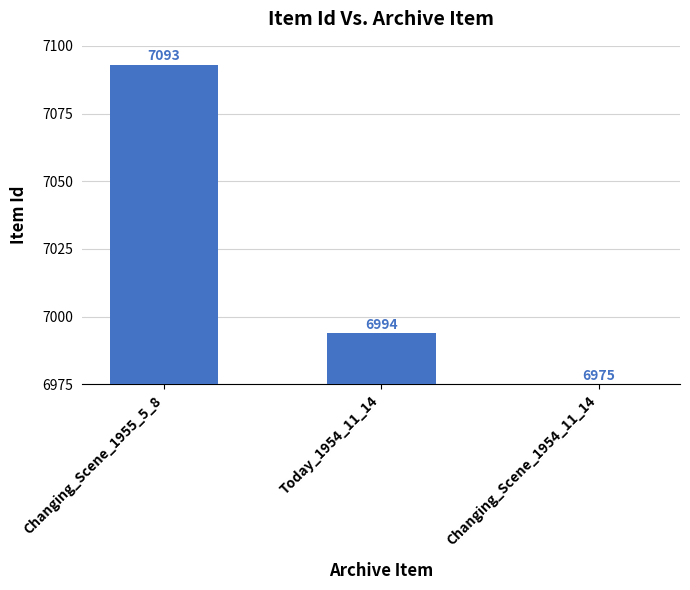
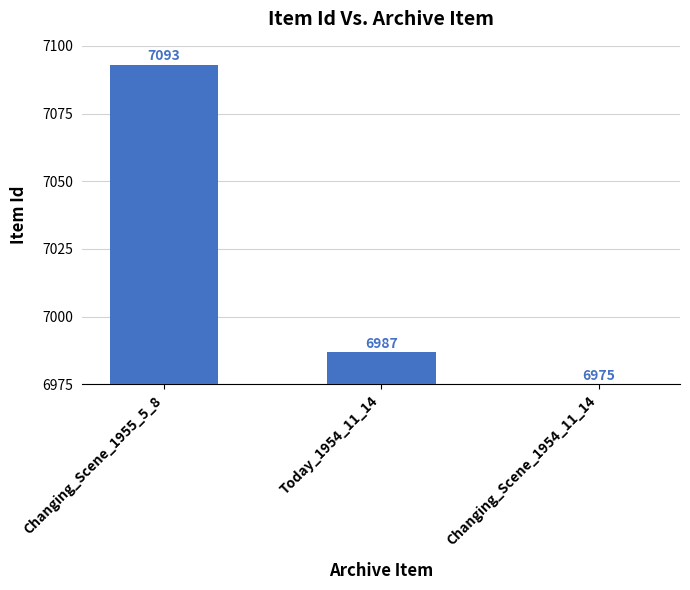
  {
    "Changing_Scene_1955_5_8": 7093,
-   "Today_1954_11_14": 6994,
+   "Today_1954_11_14": 6987,
    "Changing_Scene_1954_11_14": 6975
  }
